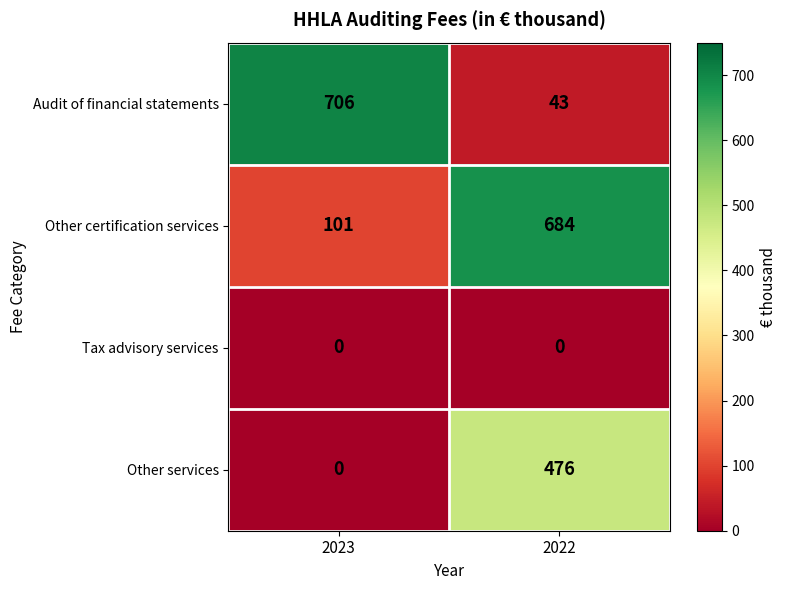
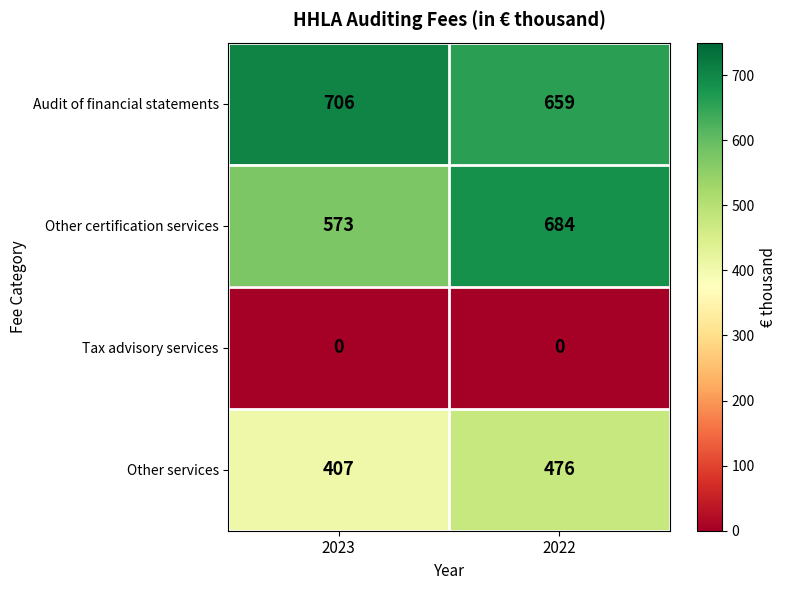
  {
    "Audit of financial statements": {
      "2023": 706,
-     "2022": 43
+     "2022": 659
    },
    "Other certification services": {
-     "2023": 101,
+     "2023": 573,
      "2022": 684
    },
    "Tax advisory services": {
      "2023": 0,
      "2022": 0
    },
    "Other services": {
-     "2023": 0,
+     "2023": 407,
      "2022": 476
    }
  }
